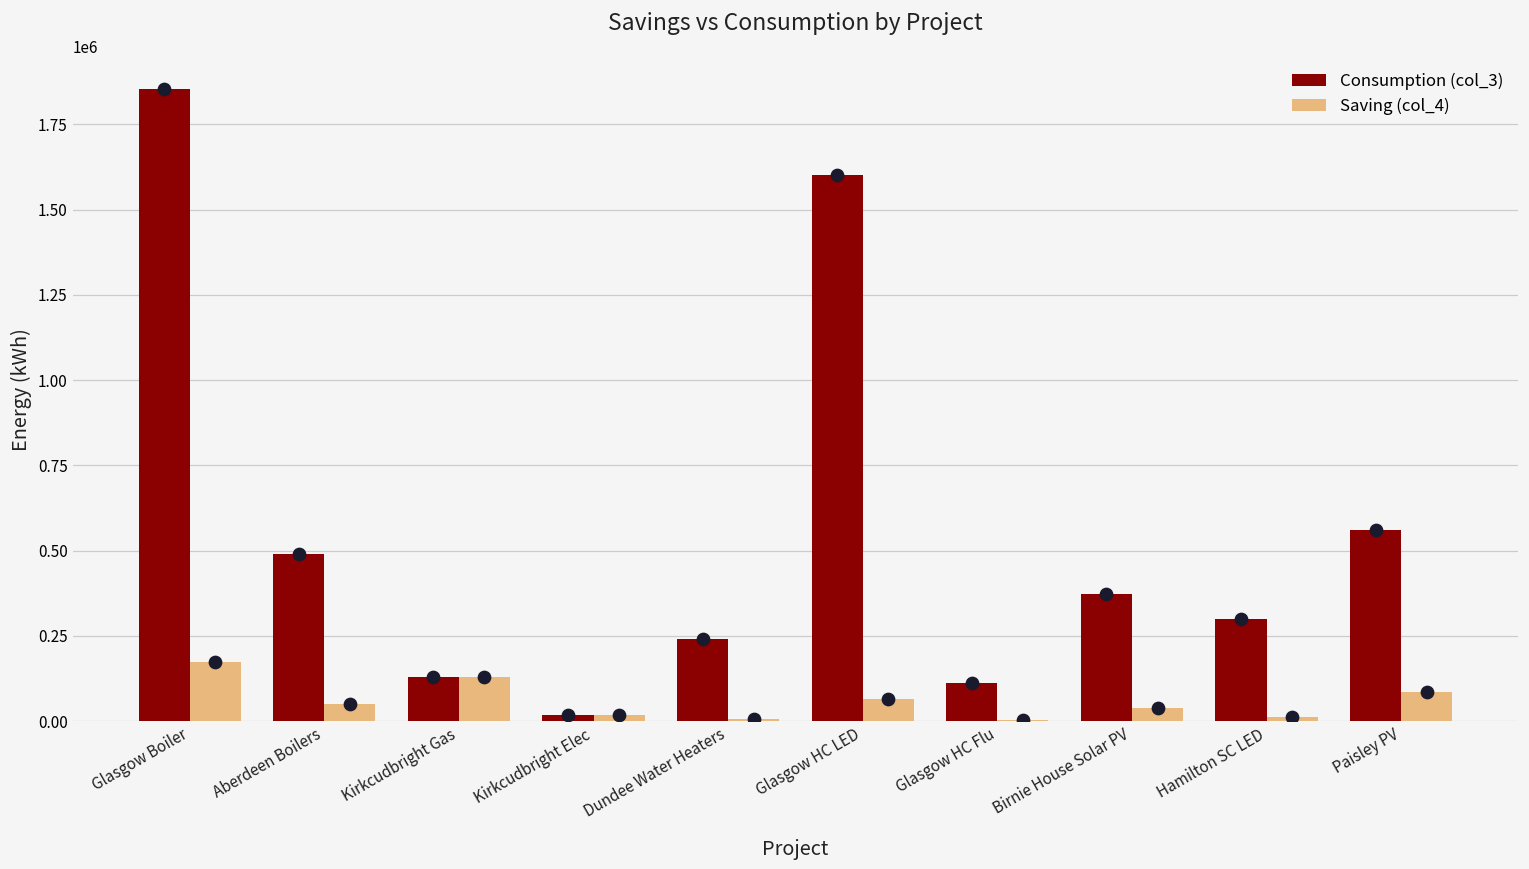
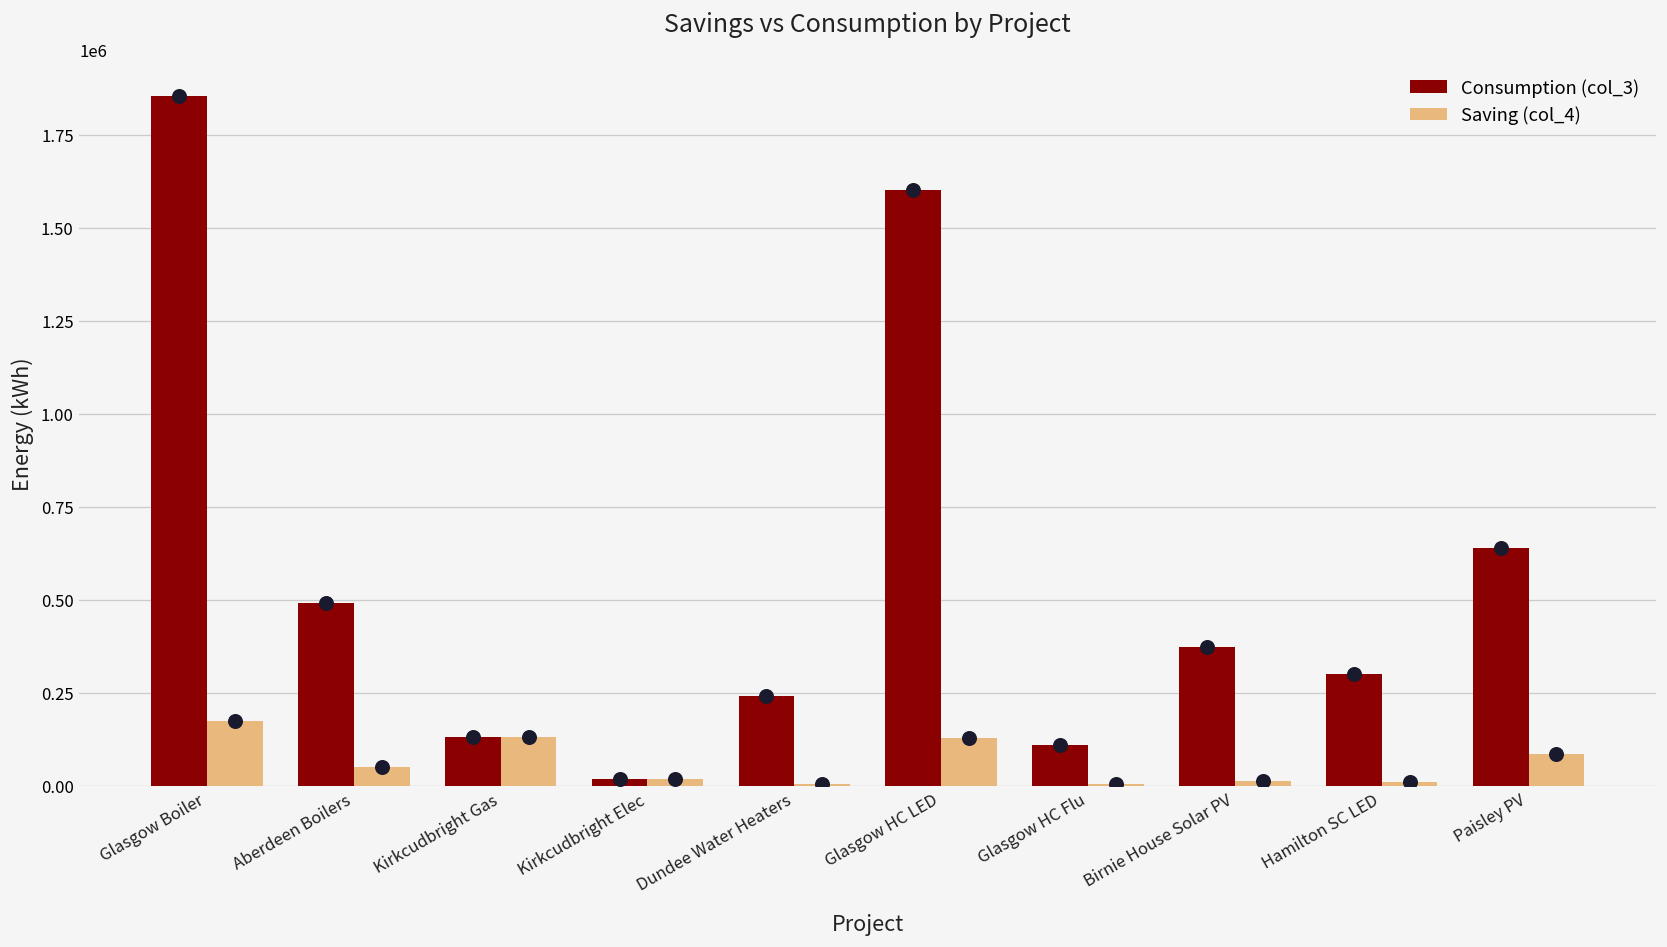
  {
    "Consumption (col_3)": {
      "Glasgow Boiler": 1850000,
      "Aberdeen Boilers": 490000,
      "Kirkcudbright Gas": 130000,
      "Kirkcudbright Elec": 20000,
      "Dundee Water Heaters": 240000,
      "Glasgow HC LED": 1600000,
      "Glasgow HC Flu": 110000,
      "Birnie House Solar PV": 370000,
      "Hamilton SC LED": 300000,
-     "Paisley PV": 560000
+     "Paisley PV": 640000
    },
    "Saving (col_4)": {
      "Glasgow Boiler": 170000,
      "Aberdeen Boilers": 50000,
      "Kirkcudbright Gas": 130000,
      "Kirkcudbright Elec": 20000,
-     "Glasgow HC LED": 60000,
-     "Birnie House Solar PV": 40000,
+     "Glasgow HC LED": 130000,
+     "Birnie House Solar PV": 10000,
      "Hamilton SC LED": 10000,
      "Paisley PV": 80000
    }
  }
